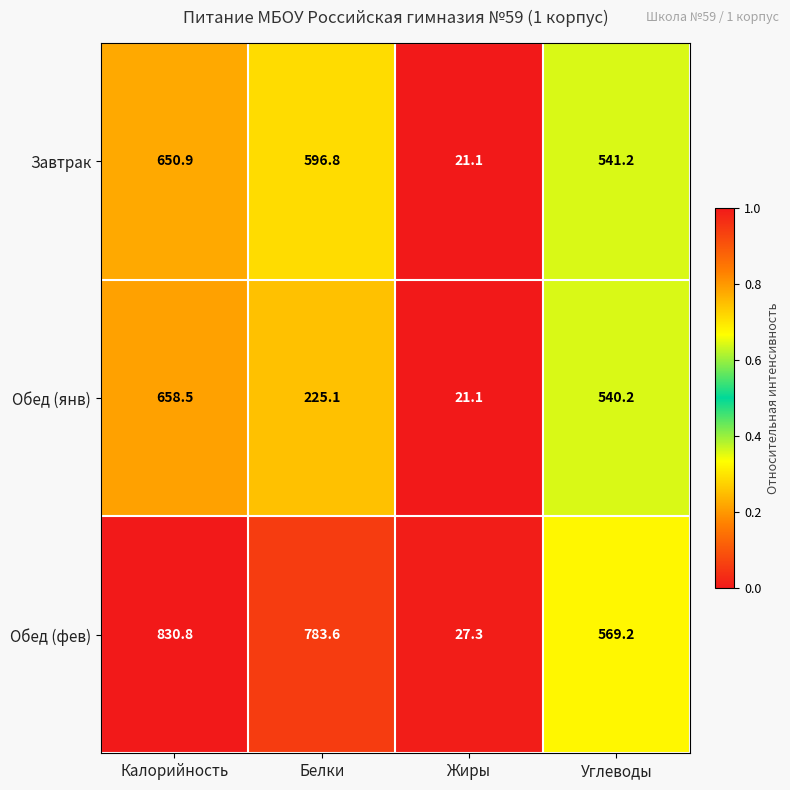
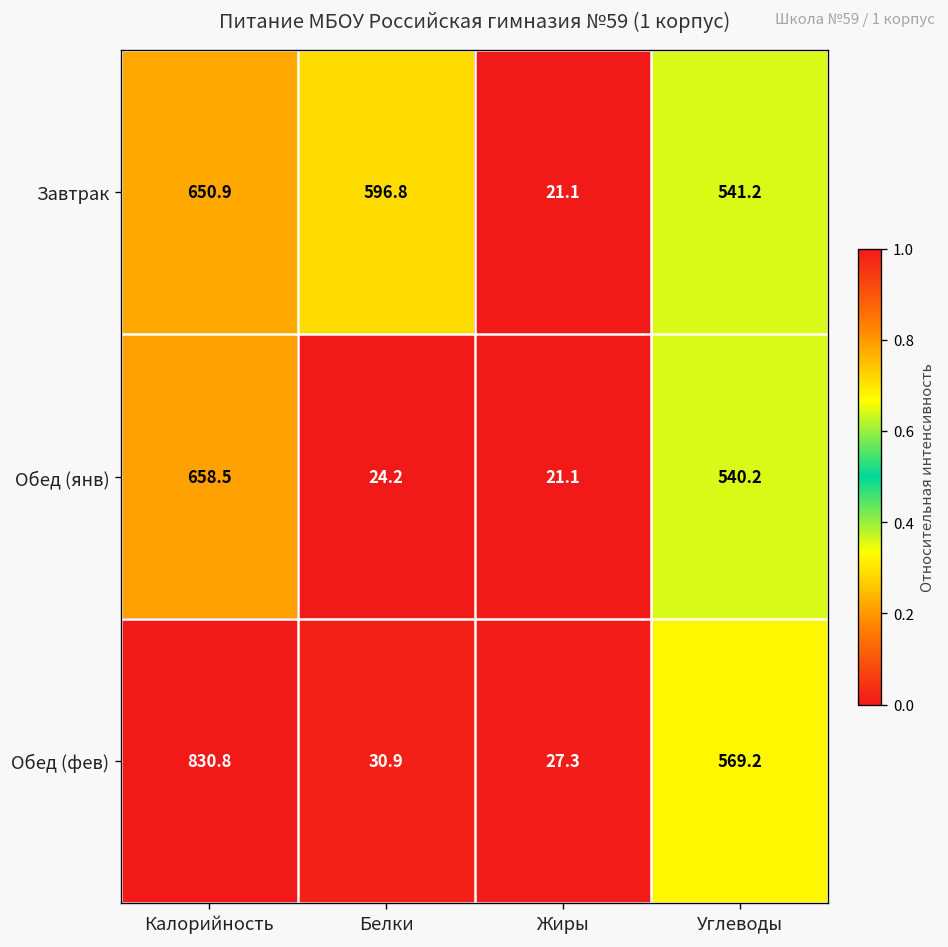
  {
    "Завтрак": {
      "Калорийность": 650.9,
      "Белки": 596.8,
      "Жиры": 21.1,
      "Углеводы": 541.2
    },
    "Обед (янв)": {
      "Калорийность": 658.5,
-     "Белки": 225.1,
+     "Белки": 24.2,
      "Жиры": 21.1,
      "Углеводы": 540.2
    },
    "Обед (фев)": {
      "Калорийность": 830.8,
-     "Белки": 783.6,
+     "Белки": 30.9,
      "Жиры": 27.3,
      "Углеводы": 569.2
    }
  }
